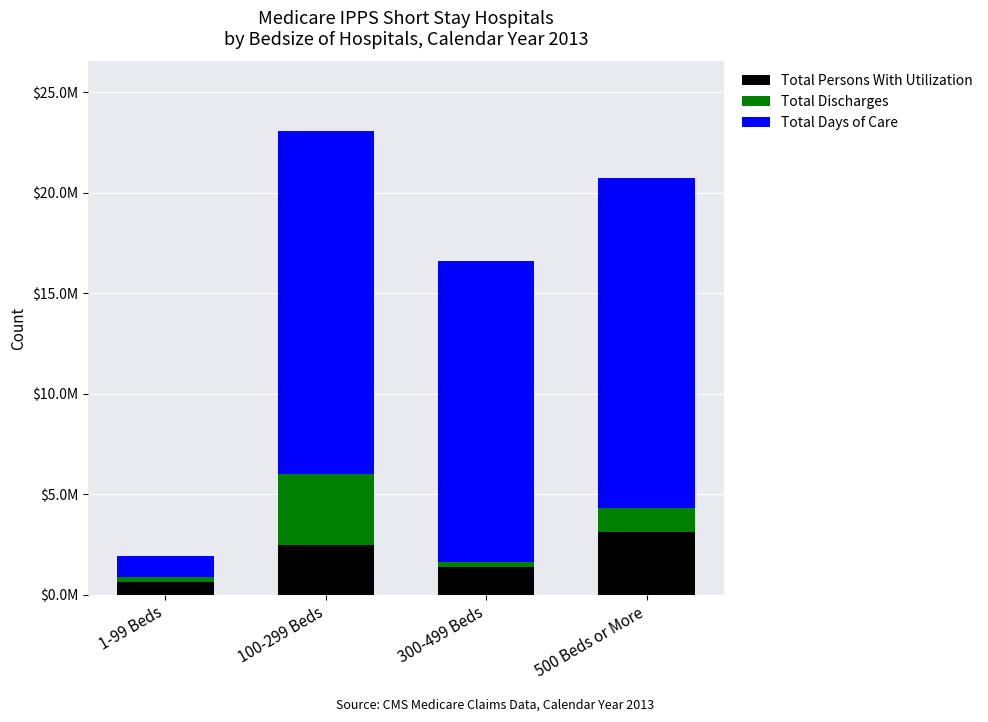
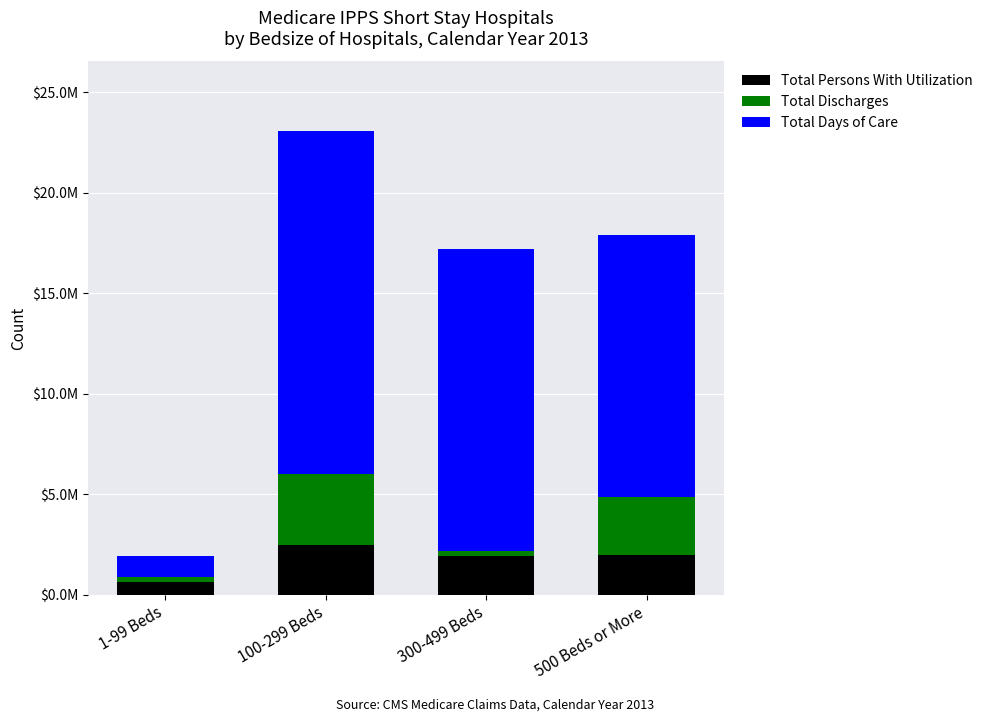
  {
    "Total Persons With Utilization": {
      "1-99 Beds": "$600000",
      "100-299 Beds": "$2500000",
-     "300-499 Beds": "$1400000",
-     "500 Beds or More": "$3100000"
+     "300-499 Beds": "$1900000",
+     "500 Beds or More": "$2000000"
    },
    "Total Discharges": {
      "1-99 Beds": "$300000",
      "100-299 Beds": "$3600000",
      "300-499 Beds": "$300000",
-     "500 Beds or More": "$1200000"
+     "500 Beds or More": "$2900000"
    },
    "Total Days of Care": {
      "1-99 Beds": "$1000000",
      "100-299 Beds": "$17100000",
      "300-499 Beds": "$15000000",
-     "500 Beds or More": "$16400000"
+     "500 Beds or More": "$13000000"
    }
  }
